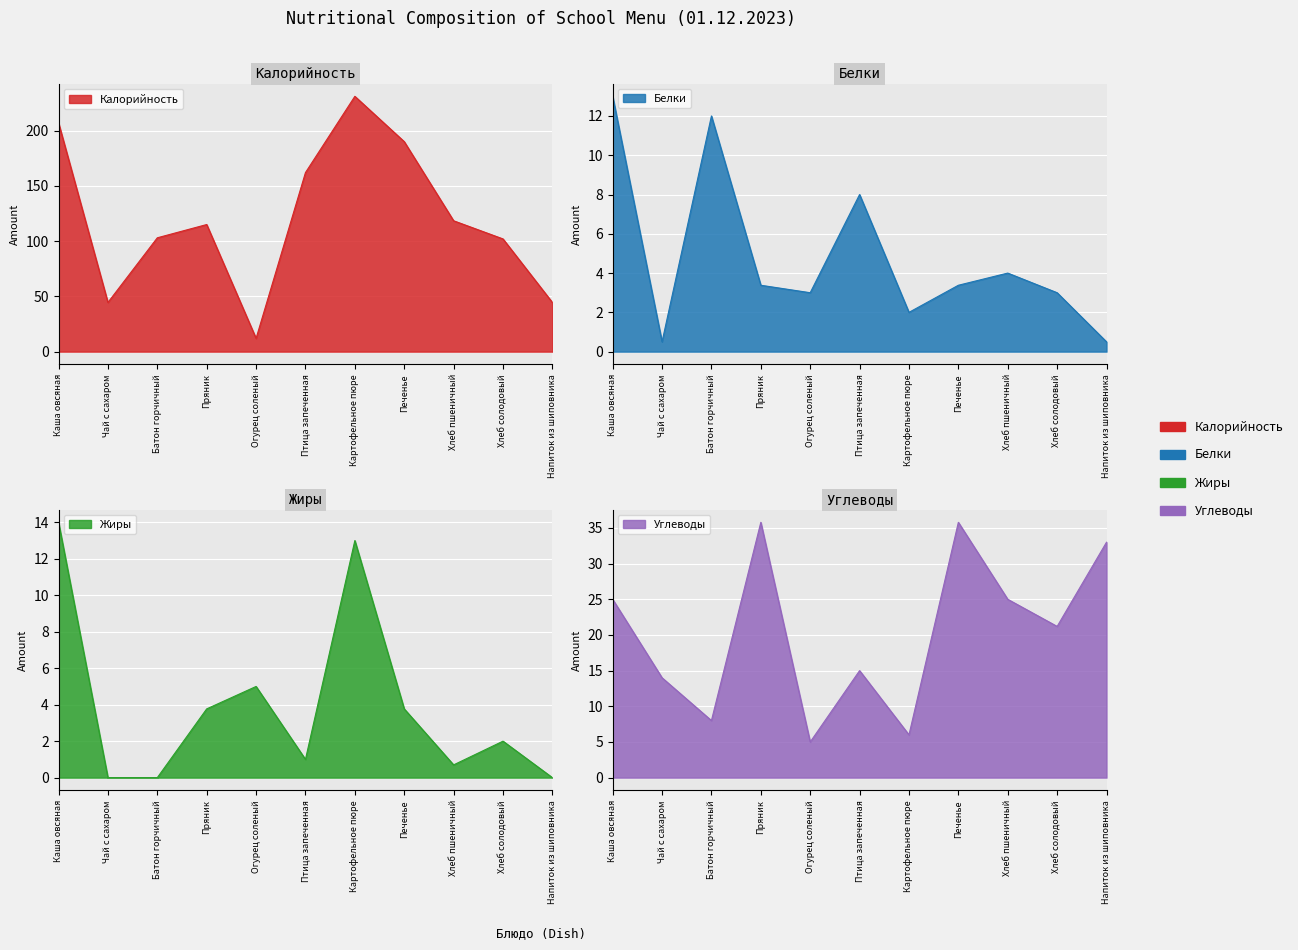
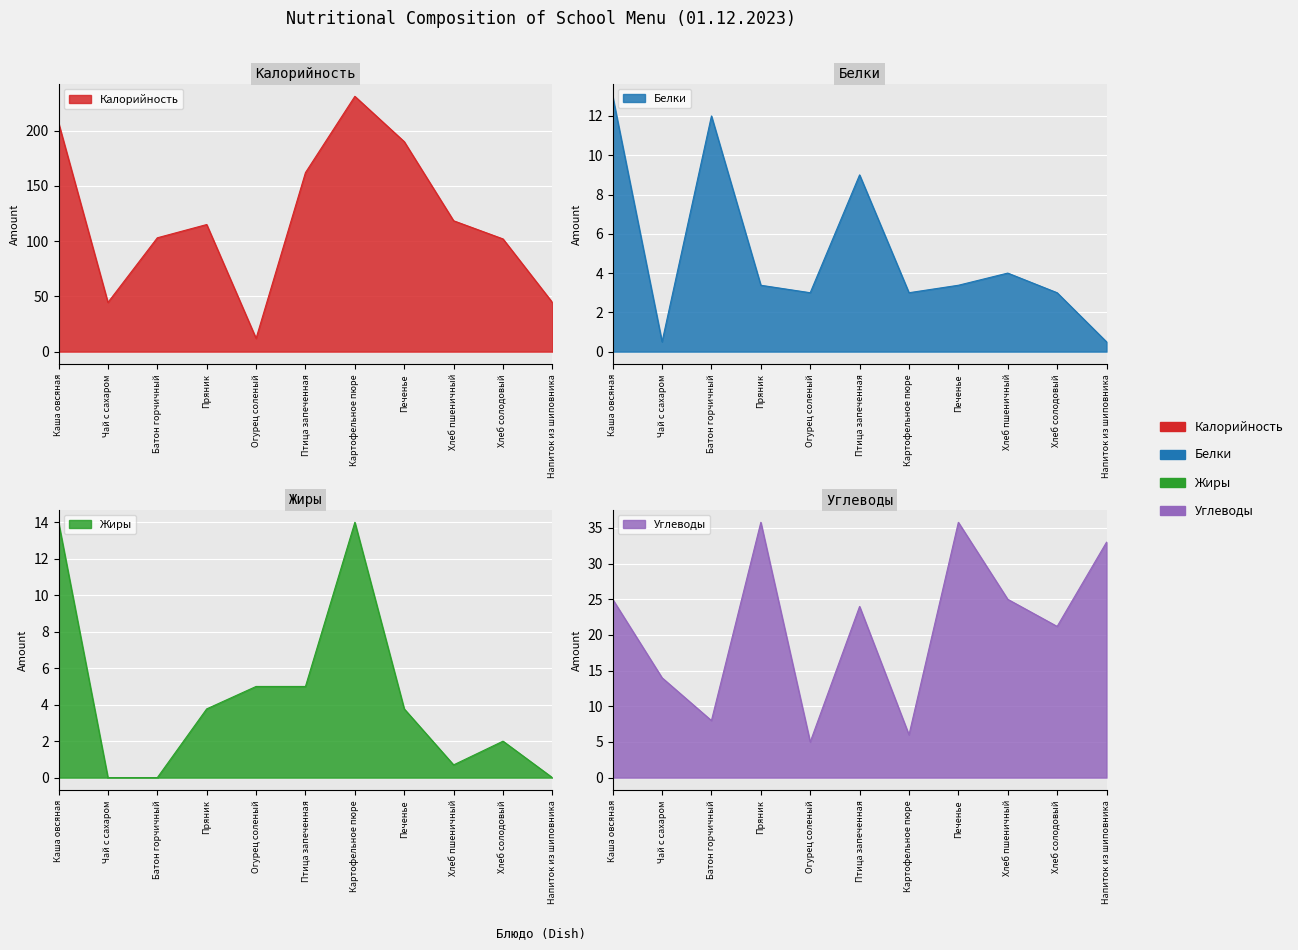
  {
    "Калорийность": {
      "Каша овсяная": 207,
      "Чай с сахаром": 45,
      "Батон горчичный": 103,
      "Пряник": 115,
      "Огурец соленый": 12,
      "Птица запеченная": 162,
      "Картофельное пюре": 231,
      "Печенье": 190,
      "Хлеб пшеничный": 118,
      "Хлеб солодовый": 102,
      "Напиток из шиповника": 45
    },
    "Белки": {
      "Каша овсяная": 13,
      "Чай с сахаром": 0.5,
      "Батон горчичный": 12,
      "Пряник": 3.4,
      "Огурец соленый": 3,
-     "Птица запеченная": 8,
-     "Картофельное пюре": 2,
+     "Птица запеченная": 9,
+     "Картофельное пюре": 3,
      "Печенье": 3.4,
      "Хлеб пшеничный": 4,
      "Хлеб солодовый": 3,
      "Напиток из шиповника": 0.5
    },
    "Жиры": {
      "Каша овсяная": 14,
      "Чай с сахаром": 0,
      "Батон горчичный": 0,
      "Пряник": 3.8,
      "Огурец соленый": 5,
-     "Птица запеченная": 1,
-     "Картофельное пюре": 13,
+     "Птица запеченная": 5,
+     "Картофельное пюре": 14,
      "Печенье": 3.8,
      "Хлеб пшеничный": 0.7,
      "Хлеб солодовый": 2,
      "Напиток из шиповника": 0
    },
    "Углеводы": {
      "Каша овсяная": 25,
      "Чай с сахаром": 14,
      "Батон горчичный": 8,
      "Пряник": 36,
      "Огурец соленый": 5,
-     "Птица запеченная": 15,
+     "Птица запеченная": 24,
      "Картофельное пюре": 6,
      "Печенье": 36,
      "Хлеб пшеничный": 25,
      "Хлеб солодовый": 21,
      "Напиток из шиповника": 33
    }
  }
